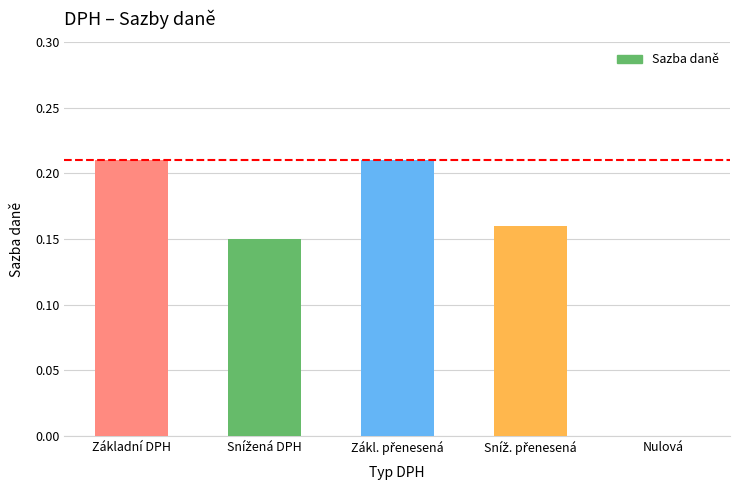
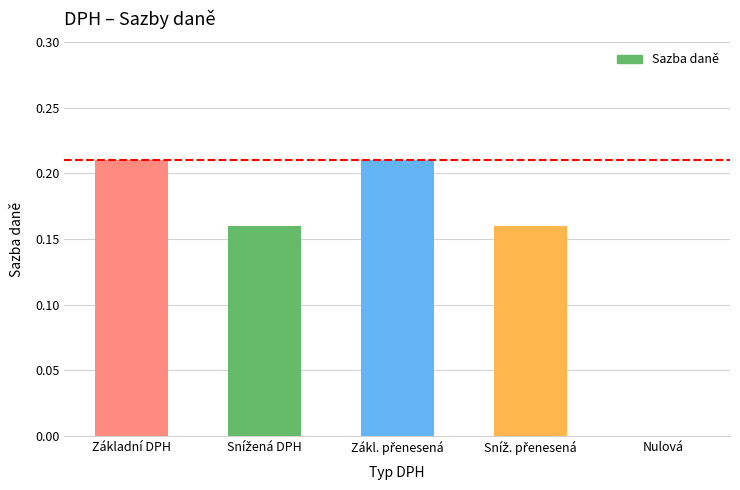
  {
    "Základní DPH": 0.21,
-   "Snížená DPH": 0.15,
+   "Snížená DPH": 0.16,
    "Zákl. přenesená": 0.21,
    "Sníž. přenesená": 0.16,
    "Nulová": 0.00
  }
